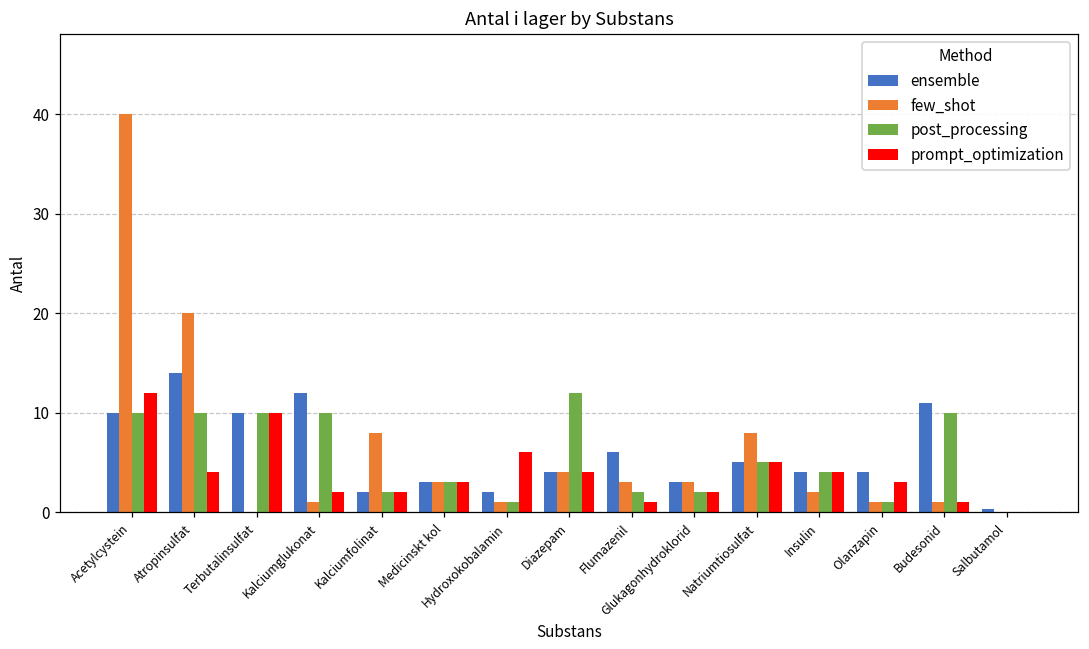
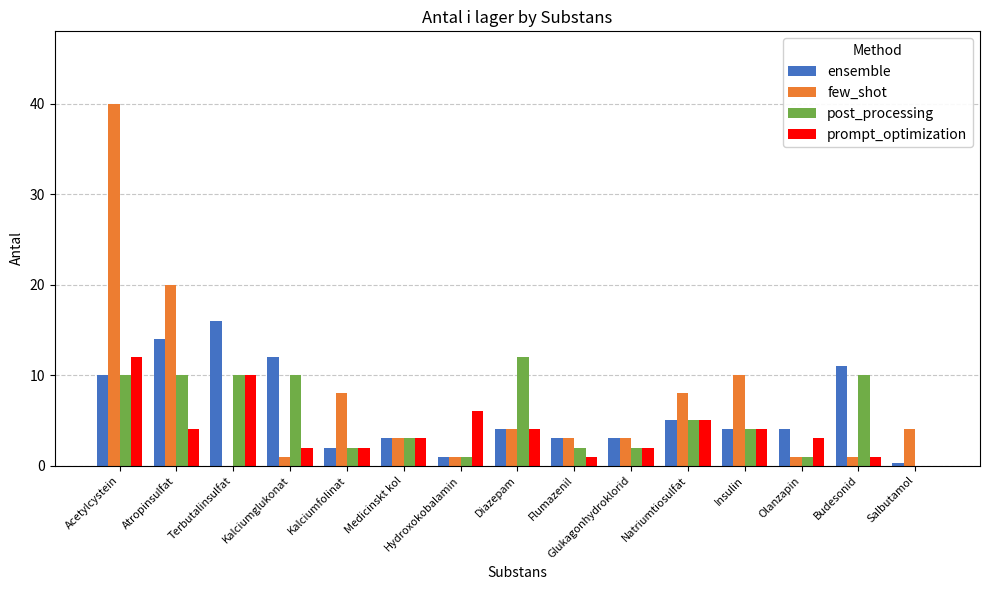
  {
    "ensemble": {
      "Acetylcystein": 10,
      "Atropinsulfat": 14,
-     "Terbutalinsulfat": 10,
+     "Terbutalinsulfat": 16,
      "Kalciumglukonat": 12,
      "Kalciumfolinat": 2,
      "Medicinskt kol": 3,
-     "Hydroxokobalamin": 2,
+     "Hydroxokobalamin": 1,
      "Diazepam": 4,
-     "Flumazenil": 6,
+     "Flumazenil": 3,
      "Glukagonhydroklorid": 3,
      "Natriumtiosulfat": 5,
      "Insulin": 4,
      "Olanzapin": 4,
      "Budesonid": 11,
      "Salbutamol": 0
    },
    "few_shot": {
      "Acetylcystein": 40,
      "Atropinsulfat": 20,
      "Terbutalinsulfat": 0,
      "Kalciumglukonat": 1,
      "Kalciumfolinat": 8,
      "Medicinskt kol": 3,
      "Hydroxokobalamin": 1,
      "Diazepam": 4,
      "Flumazenil": 3,
      "Glukagonhydroklorid": 3,
      "Natriumtiosulfat": 8,
-     "Insulin": 2,
+     "Insulin": 10,
      "Olanzapin": 1,
      "Budesonid": 1,
-     "Salbutamol": 0
+     "Salbutamol": 4
    },
    "post_processing": {
      "Acetylcystein": 10,
      "Atropinsulfat": 10,
      "Terbutalinsulfat": 10,
      "Kalciumglukonat": 10,
      "Kalciumfolinat": 2,
      "Medicinskt kol": 3,
      "Hydroxokobalamin": 1,
      "Diazepam": 12,
      "Flumazenil": 2,
      "Glukagonhydroklorid": 2,
      "Natriumtiosulfat": 5,
      "Insulin": 4,
      "Olanzapin": 1,
      "Budesonid": 10,
      "Salbutamol": 0
    },
    "prompt_optimization": {
      "Acetylcystein": 12,
      "Atropinsulfat": 4,
      "Terbutalinsulfat": 10,
      "Kalciumglukonat": 2,
      "Kalciumfolinat": 2,
      "Medicinskt kol": 3,
      "Hydroxokobalamin": 6,
      "Diazepam": 4,
      "Flumazenil": 1,
      "Glukagonhydroklorid": 2,
      "Natriumtiosulfat": 5,
      "Insulin": 4,
      "Olanzapin": 3,
      "Budesonid": 1,
      "Salbutamol": 0
    }
  }
